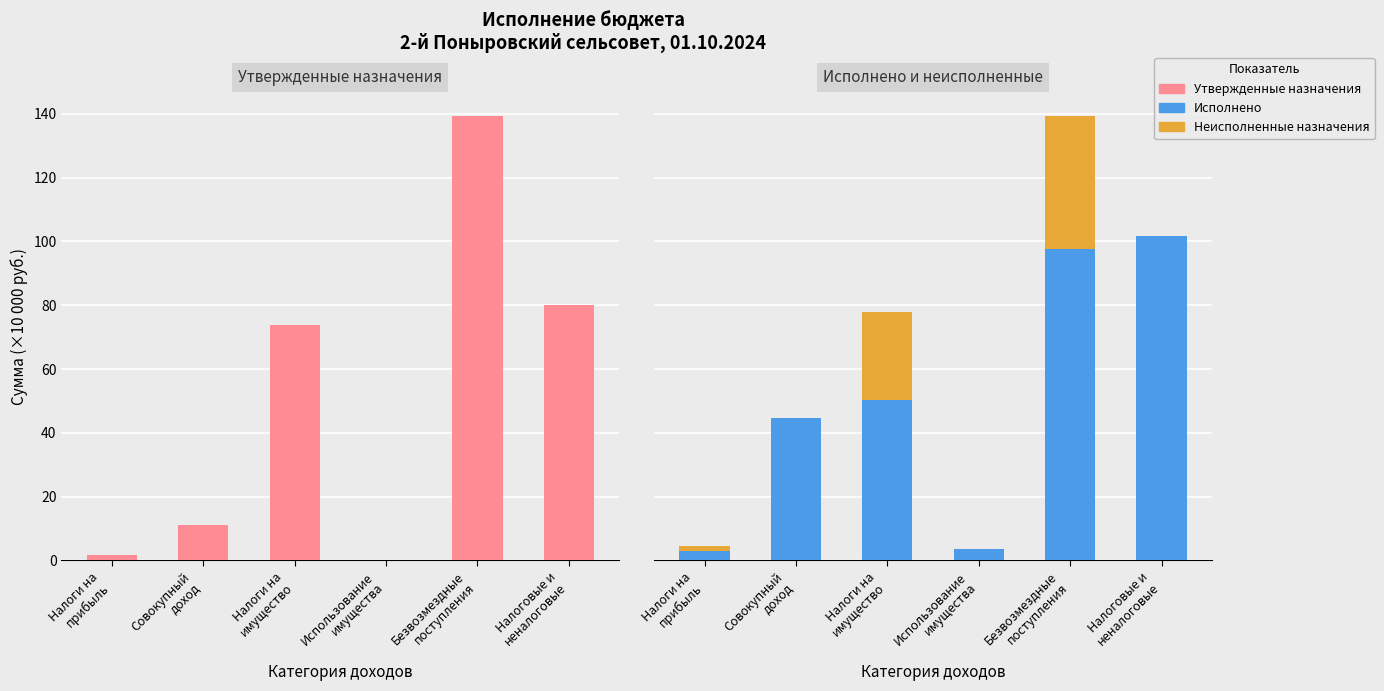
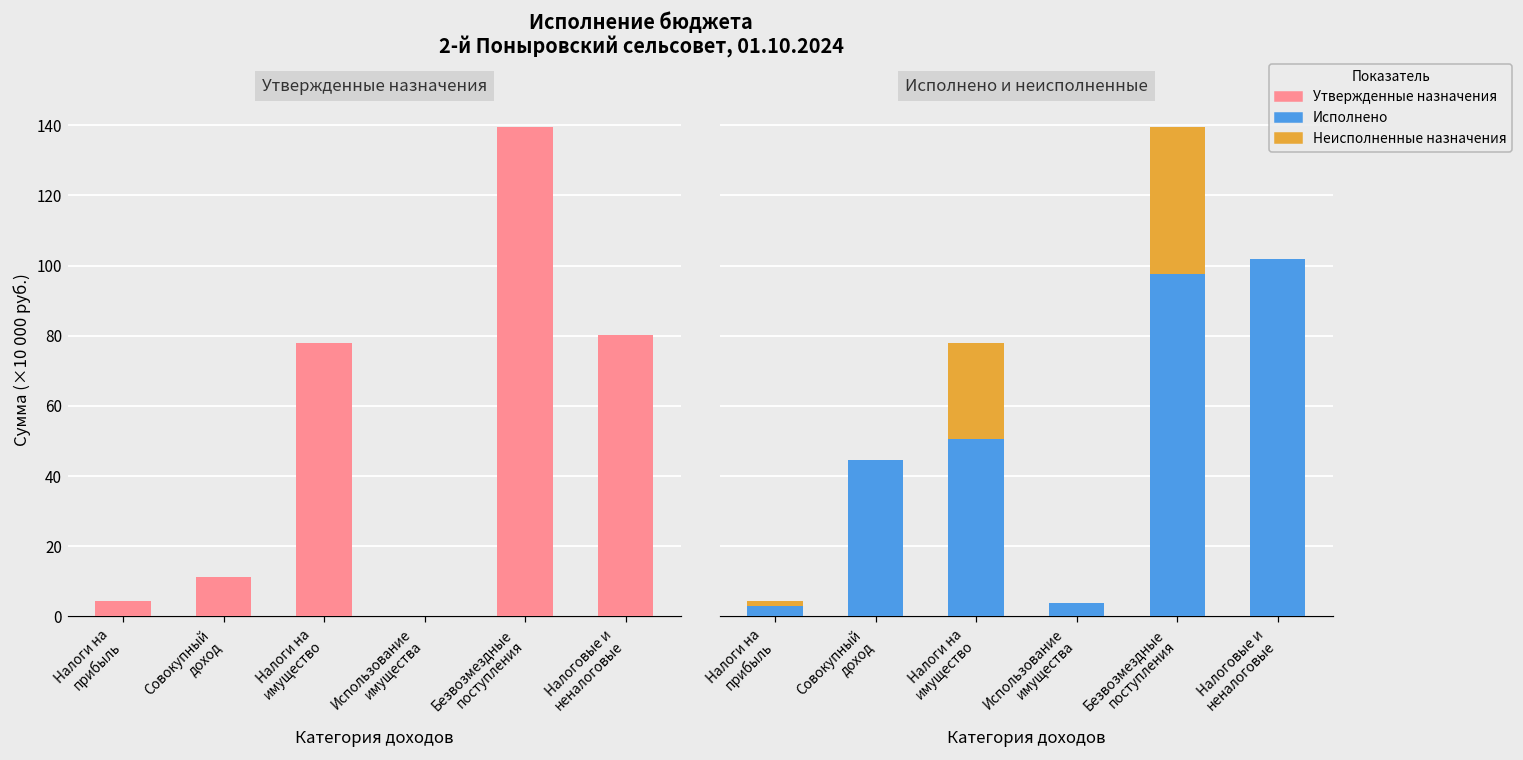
  {
    "Утвержденные назначения": {
-     "Налоги на прибыль": 2,
+     "Налоги на прибыль": 4,
      "Совокупный доход": 11,
-     "Налоги на имущество": 74,
+     "Налоги на имущество": 78,
      "Безвозмездные поступления": 139,
      "Налоговые и неналоговые": 80
    }
  }
